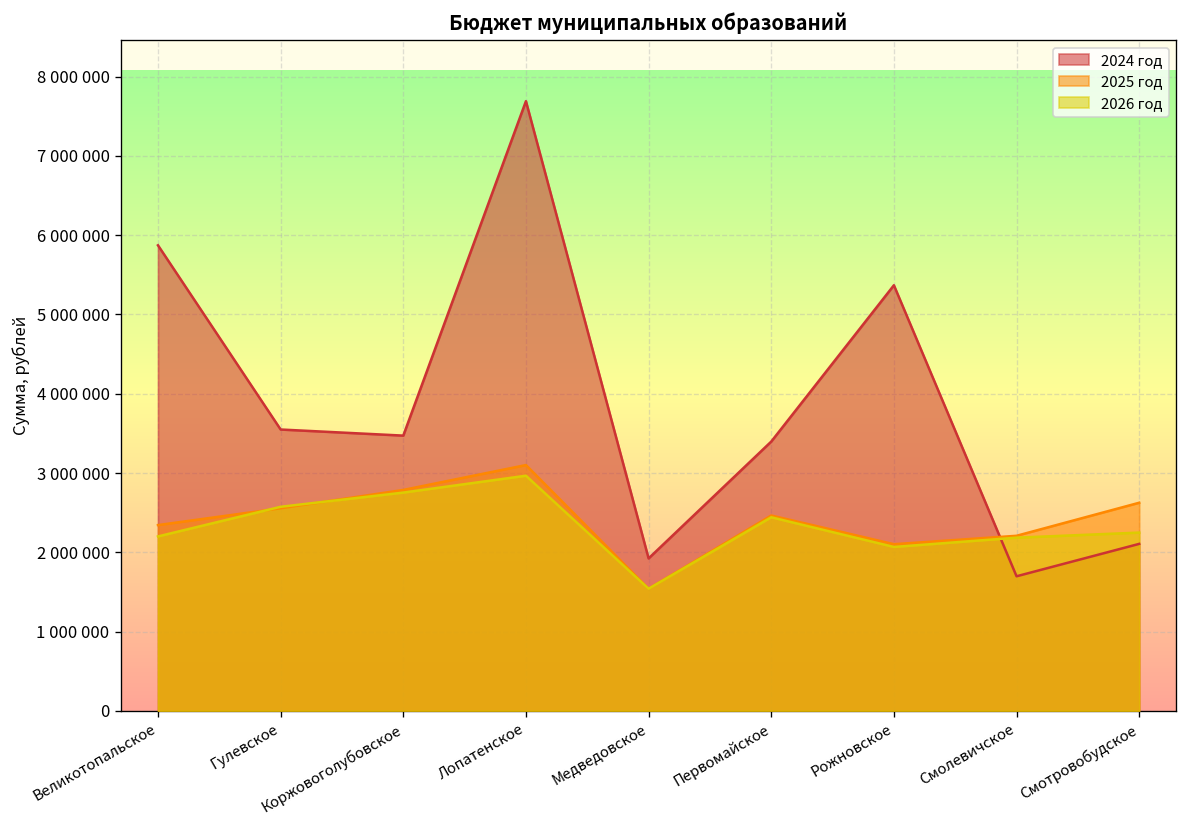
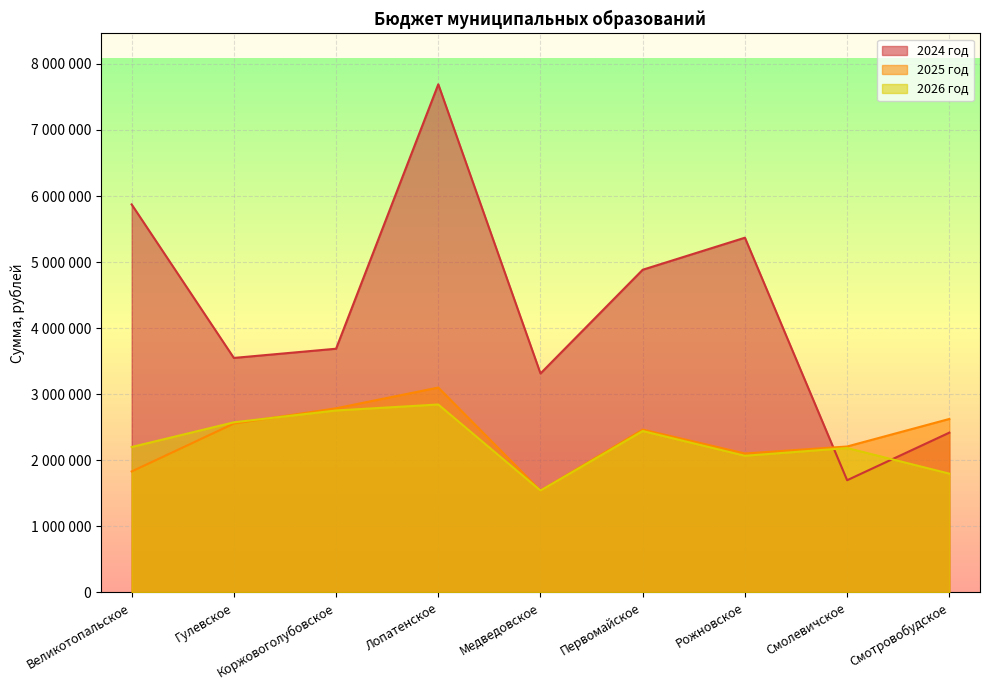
  {
    "2024 год": {
      "Великотопальское": 5900000,
      "Гулевское": 3500000,
-     "Коржовоголубовское": 3500000,
+     "Коржовоголубовское": 3700000,
      "Лопатенское": 7700000,
-     "Медведовское": 1900000,
-     "Первомайское": 3400000,
+     "Медведовское": 3300000,
+     "Первомайское": 4900000,
      "Рожновское": 5400000,
      "Смолевичское": 1700000,
-     "Смотровобудское": 2100000
+     "Смотровобудское": 2400000
    },
    "2025 год": {
-     "Великотопальское": 2300000,
+     "Великотопальское": 1800000,
      "Лопатенское": 3100000,
      "Смотровобудское": 2600000
    },
    "2026 год": {
      "Великотопальское": 2200000,
-     "Лопатенское": 3000000,
-     "Смотровобудское": 2200000
+     "Лопатенское": 2800000,
+     "Смотровобудское": 1800000
    }
  }
